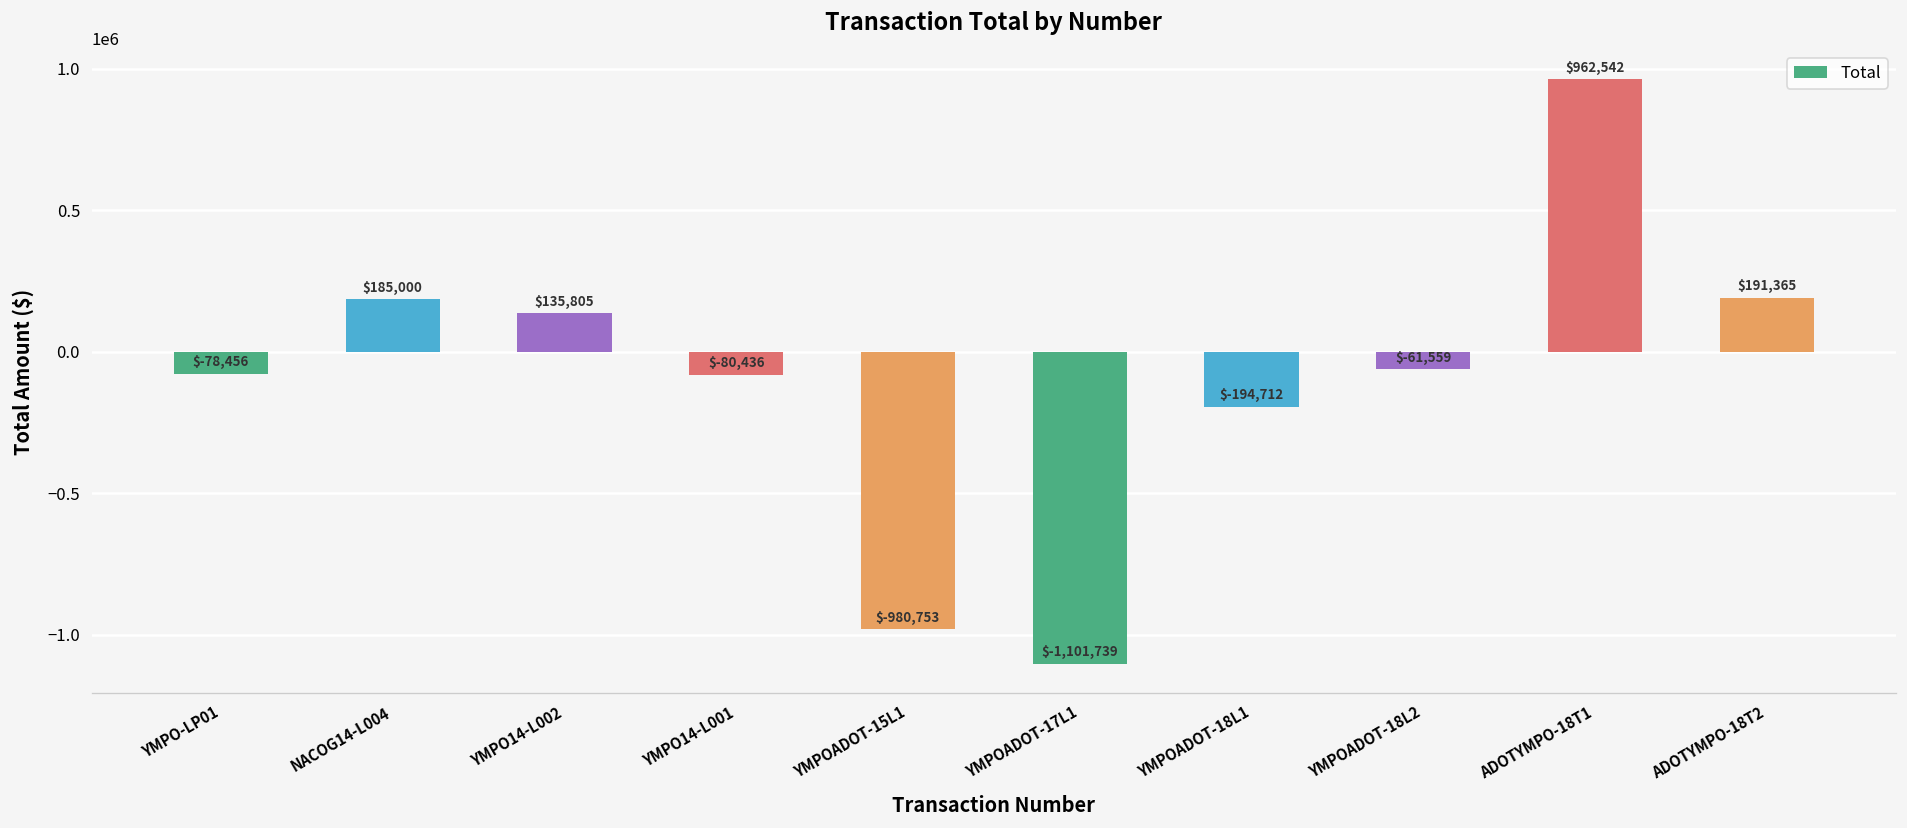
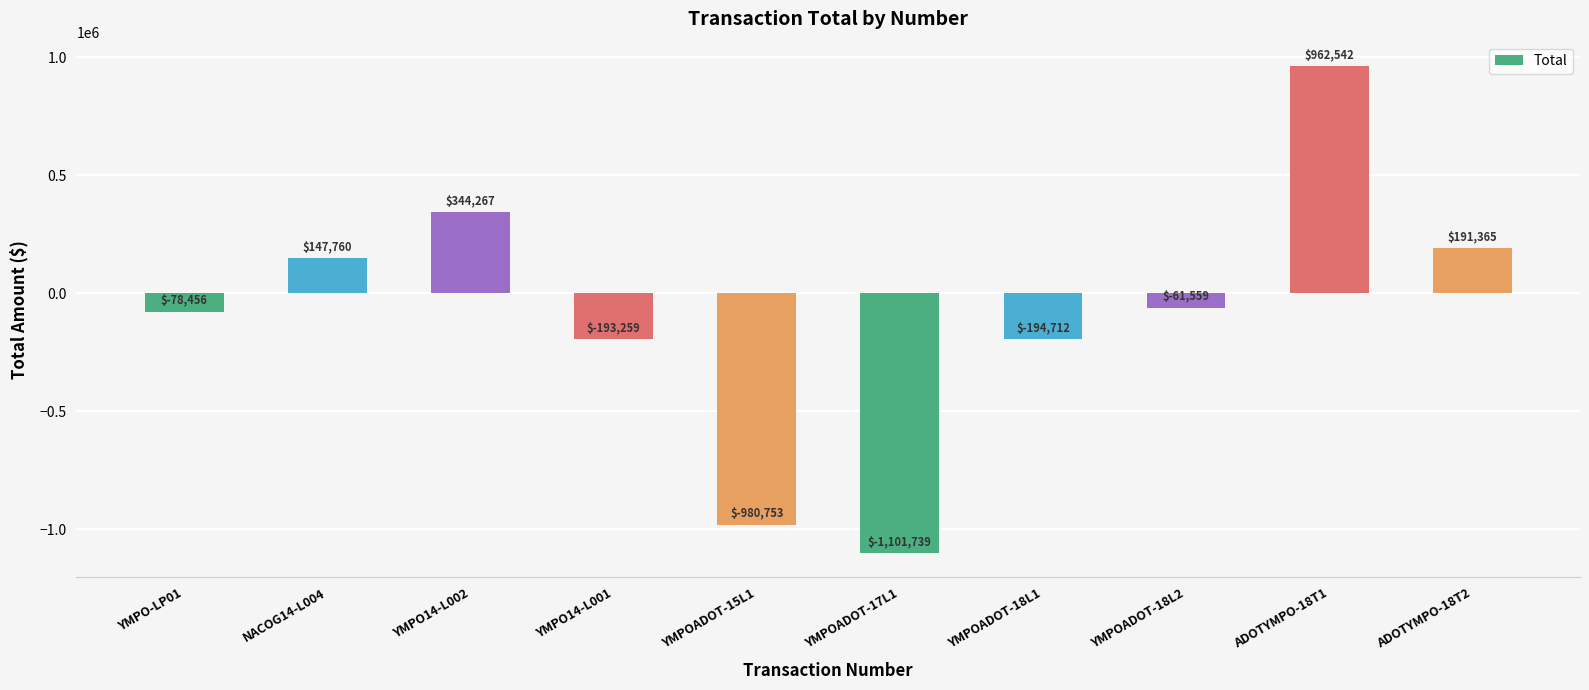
  {
    "YMPO-LP01": "$-78,456",
-   "NACOG14-L004": "$185,000",
-   "YMPO14-L002": "$135,805",
-   "YMPO14-L001": "$-80,436",
+   "NACOG14-L004": "$147,760",
+   "YMPO14-L002": "$344,267",
+   "YMPO14-L001": "$-193,259",
    "YMPOADOT-15L1": "$-980,753",
    "YMPOADOT-17L1": "$-1,101,739",
    "YMPOADOT-18L1": "$-194,712",
    "YMPOADOT-18L2": "$-61,559",
    "ADOTYMPO-18T1": "$962,542",
    "ADOTYMPO-18T2": "$191,365"
  }
